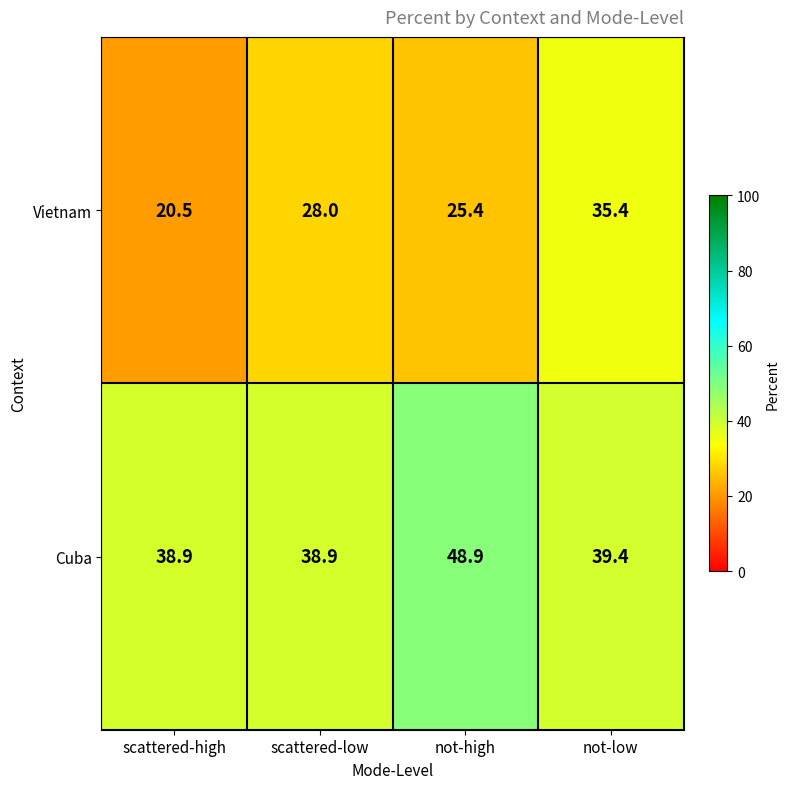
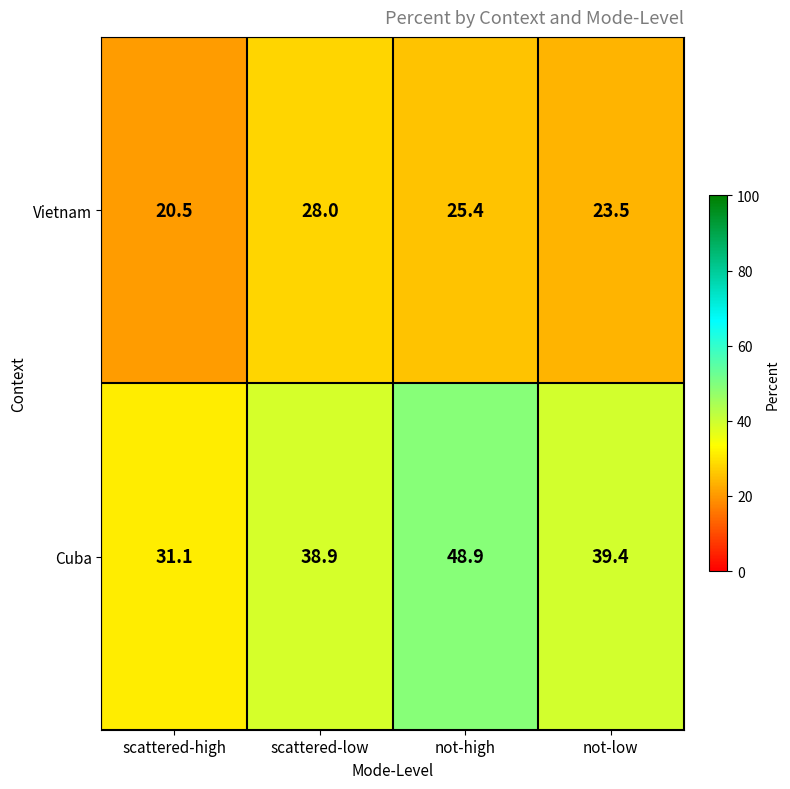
  {
    "Vietnam": {
      "scattered-high": 20.5,
      "scattered-low": 28.0,
      "not-high": 25.4,
-     "not-low": 35.4
+     "not-low": 23.5
    },
    "Cuba": {
-     "scattered-high": 38.9,
+     "scattered-high": 31.1,
      "scattered-low": 38.9,
      "not-high": 48.9,
      "not-low": 39.4
    }
  }
